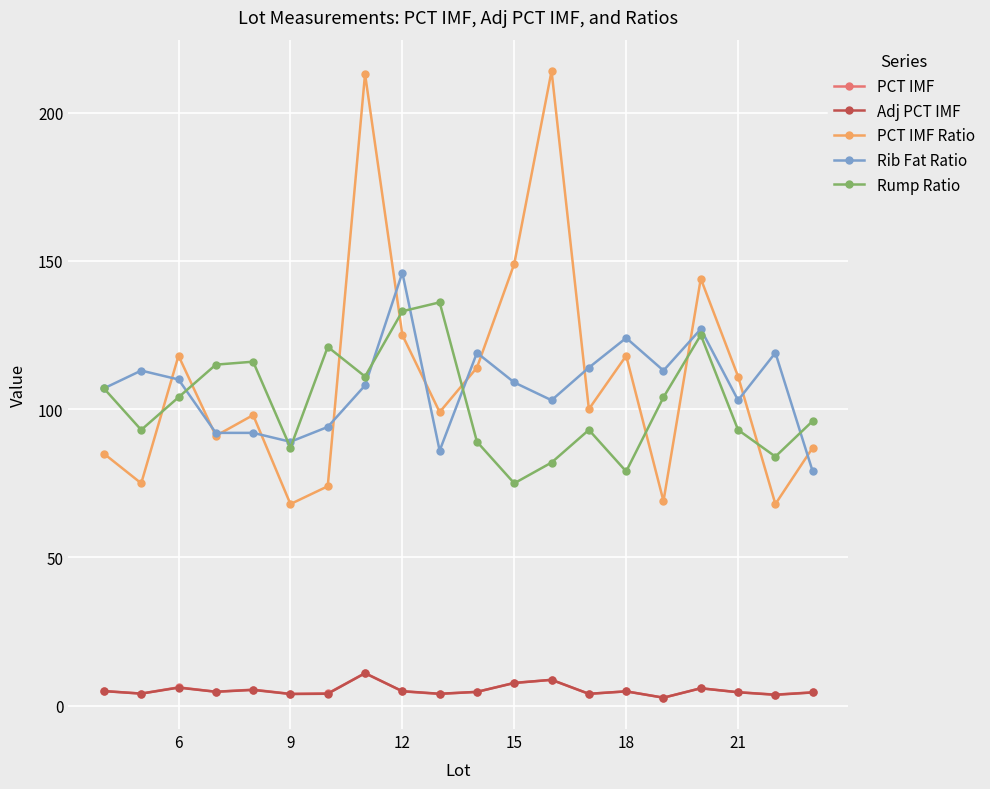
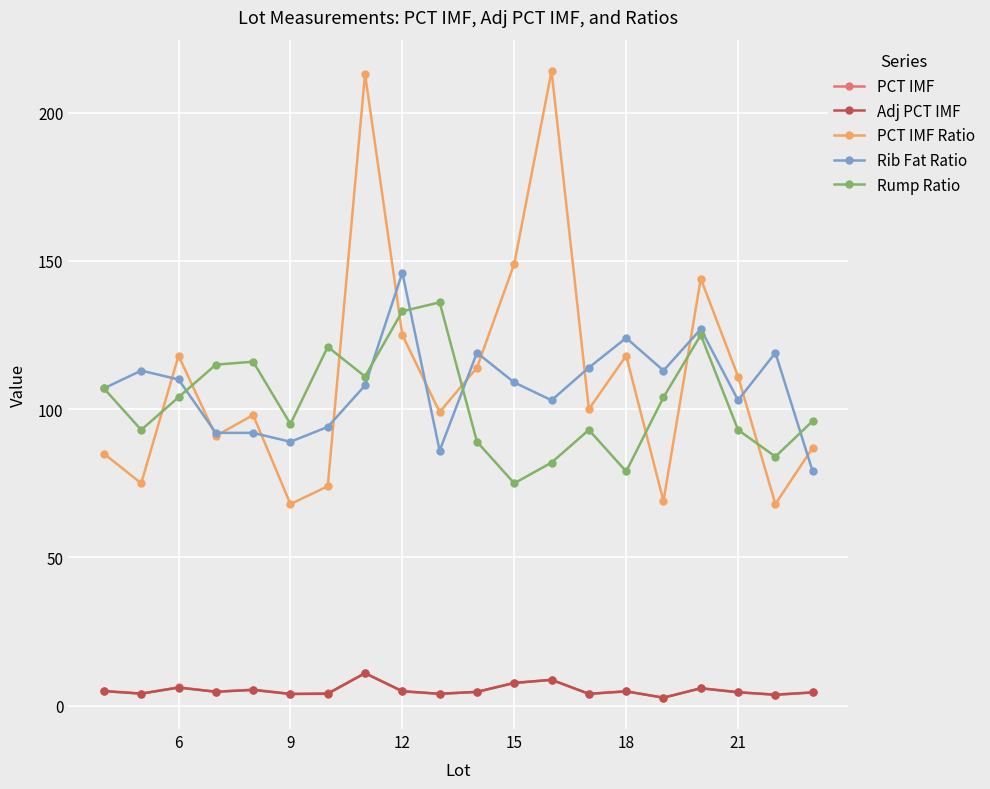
  {
    "Rib Fat Ratio": {
      "6": 110,
      "9": 89,
      "12": 146,
      "15": 109,
      "18": 124,
      "21": 103
    },
    "Rump Ratio": {
      "6": 104,
-     "9": 87,
+     "9": 95,
      "12": 133,
      "15": 75,
      "18": 79,
      "21": 93
    }
  }
